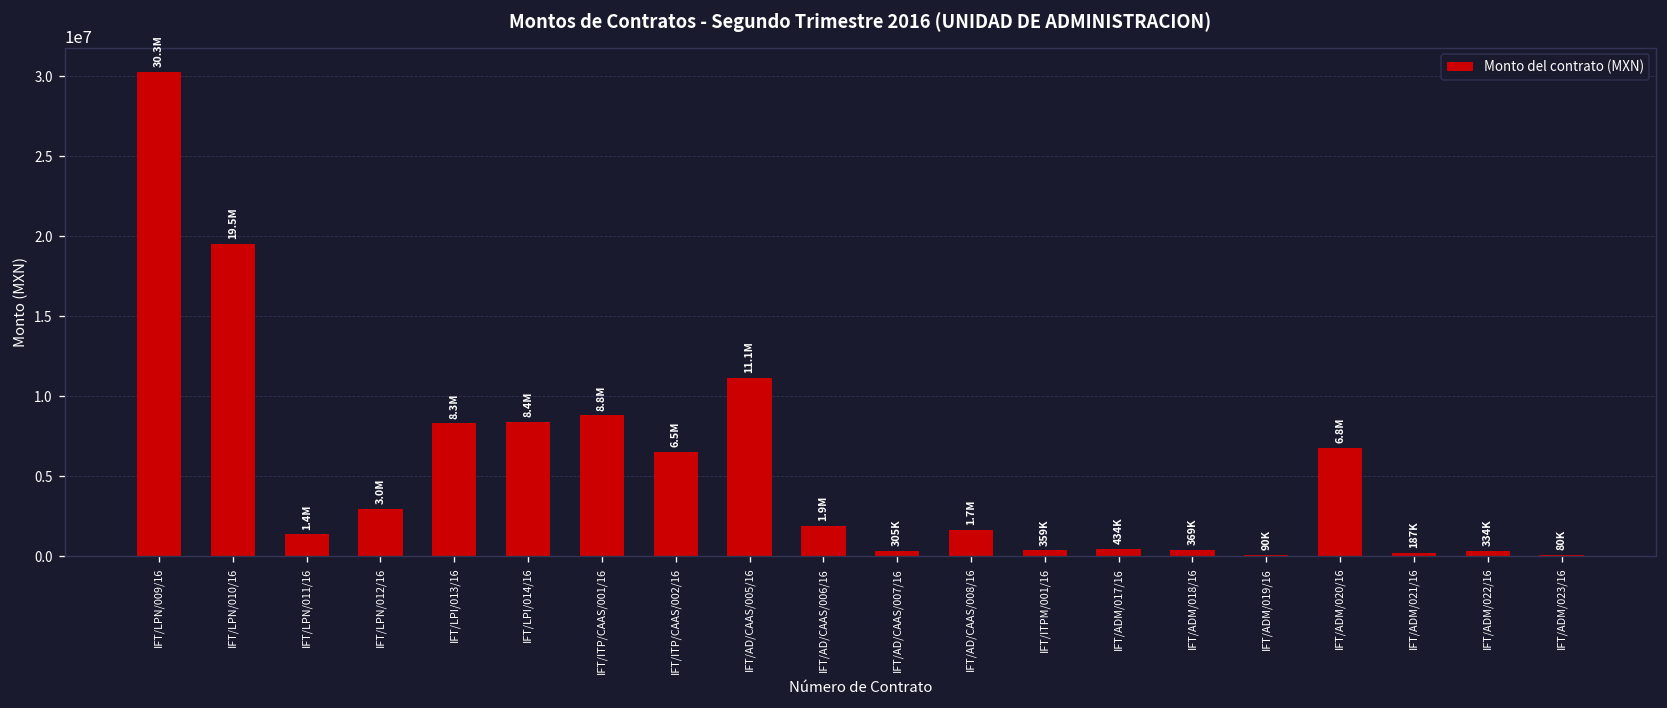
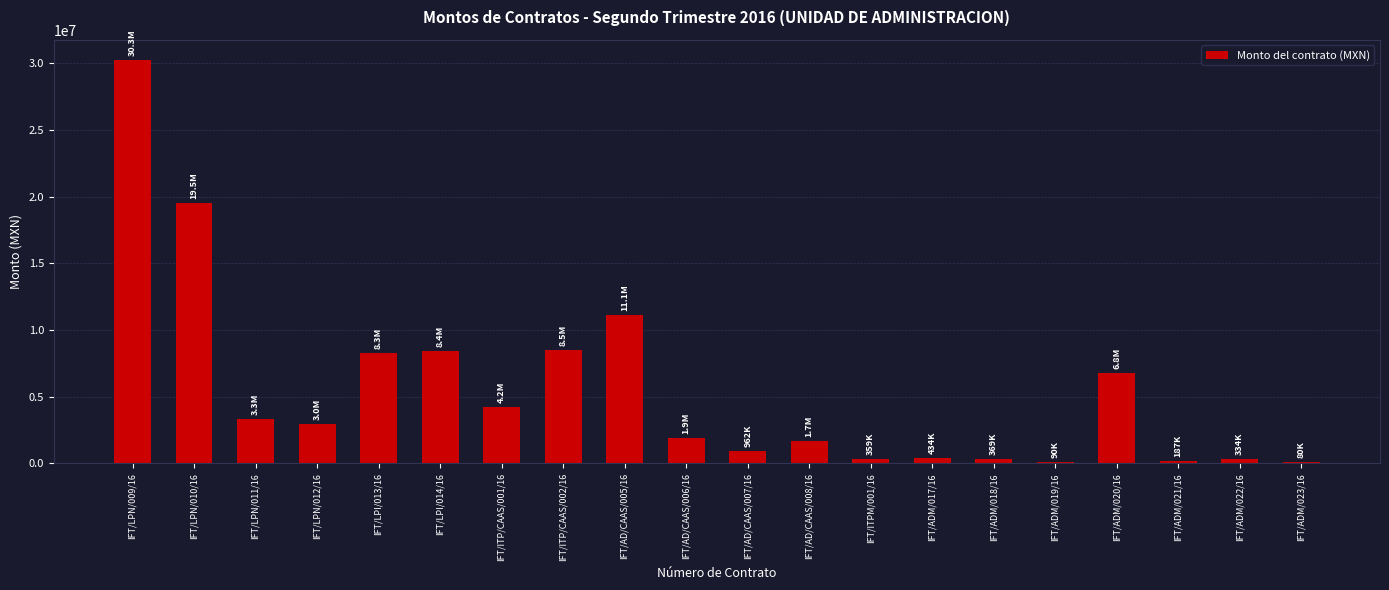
  {
    "IFT/LPN/009/16": "30.3M",
    "IFT/LPN/010/16": "19.5M",
-   "IFT/LPN/011/16": "1.4M",
+   "IFT/LPN/011/16": "3.3M",
    "IFT/LPN/012/16": "3.0M",
    "IFT/LPI/013/16": "8.3M",
    "IFT/LPI/014/16": "8.4M",
-   "IFT/ITP/CAAS/001/16": "8.8M",
-   "IFT/ITP/CAAS/002/16": "6.5M",
+   "IFT/ITP/CAAS/001/16": "4.2M",
+   "IFT/ITP/CAAS/002/16": "8.5M",
    "IFT/AD/CAAS/005/16": "11.1M",
    "IFT/AD/CAAS/006/16": "1.9M",
-   "IFT/AD/CAAS/007/16": "305K",
+   "IFT/AD/CAAS/007/16": "962K",
    "IFT/AD/CAAS/008/16": "1.7M",
    "IFT/ITPM/001/16": "359K",
    "IFT/ADM/017/16": "434K",
    "IFT/ADM/018/16": "369K",
    "IFT/ADM/019/16": "90K",
    "IFT/ADM/020/16": "6.8M",
    "IFT/ADM/021/16": "187K",
    "IFT/ADM/022/16": "334K",
    "IFT/ADM/023/16": "80K"
  }
